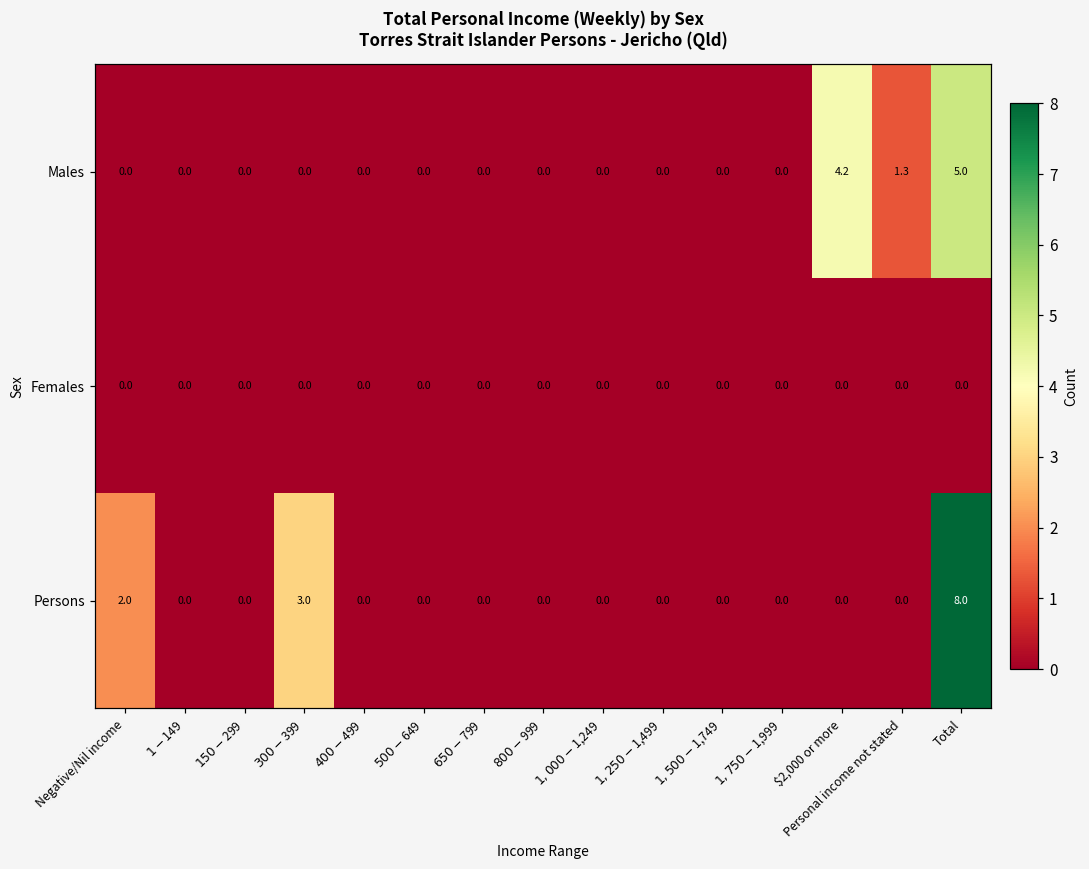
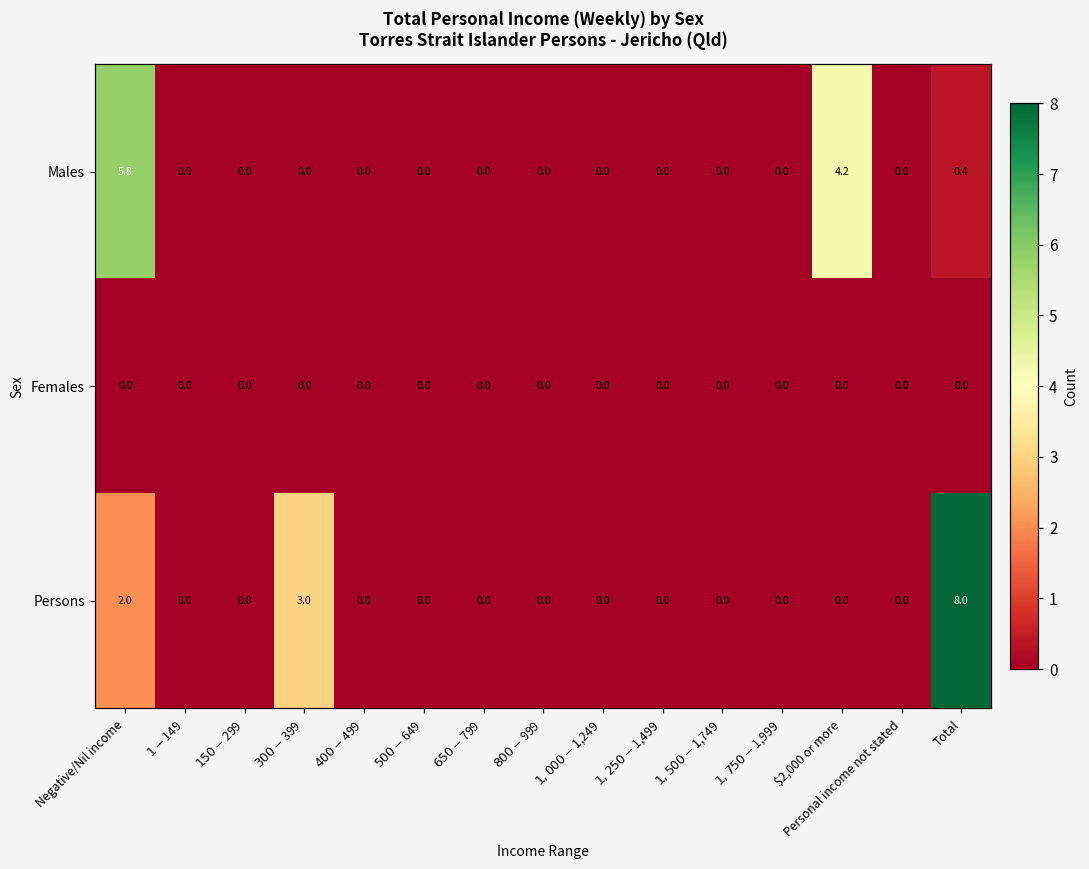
  {
    "Males": {
-     "Negative/Nil income": 0.0,
+     "Negative/Nil income": 5.8,
      "$2,000 or more": 4.2,
-     "Personal income not stated": 1.3,
-     "Total": 5.0
+     "Personal income not stated": 0.0,
+     "Total": 0.4
    },
    "Females": {
      "Negative/Nil income": 0.0,
      "$2,000 or more": 0.0,
      "Personal income not stated": 0.0,
      "Total": 0.0
    },
    "Persons": {
      "Negative/Nil income": 2.0,
      "$2,000 or more": 0.0,
      "Personal income not stated": 0.0,
      "Total": 8.0
    }
  }
